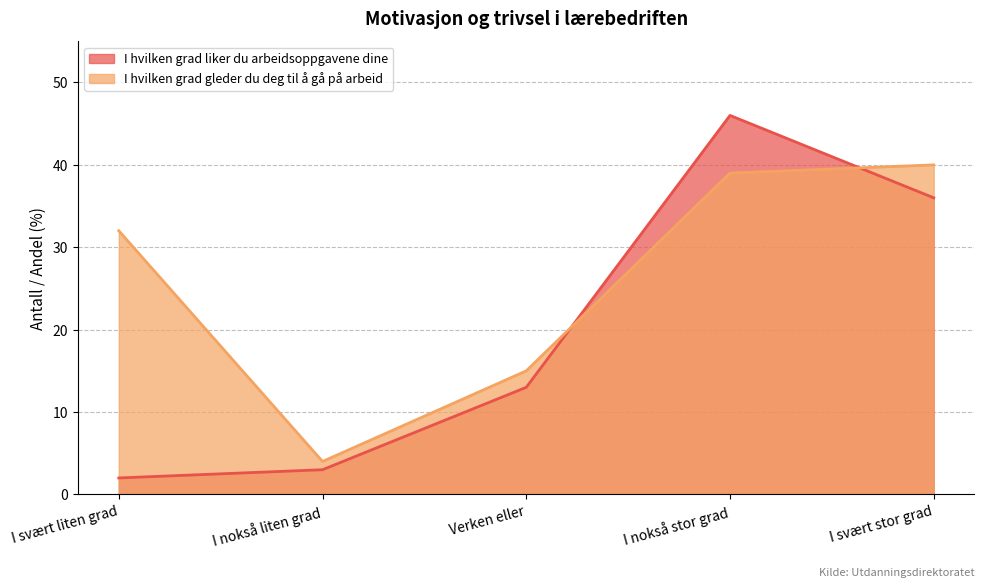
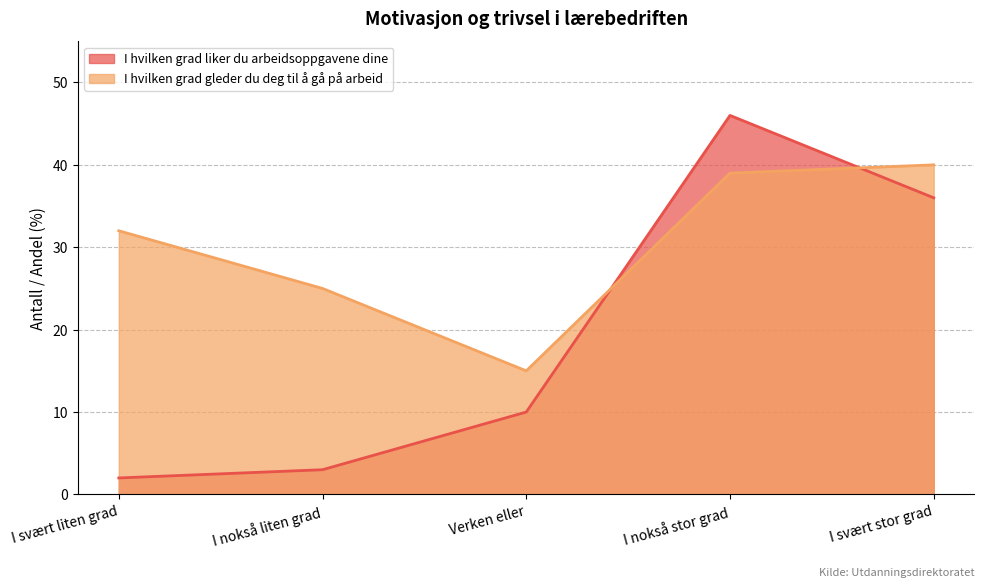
  {
    "I hvilken grad liker du arbeidsoppgavene dine": {
      "I svært liten grad": 2,
      "I nokså liten grad": 3,
-     "Verken eller": 13,
+     "Verken eller": 10,
      "I nokså stor grad": 46,
      "I svært stor grad": 36
    },
    "I hvilken grad gleder du deg til å gå på arbeid": {
      "I svært liten grad": 32,
-     "I nokså liten grad": 4,
+     "I nokså liten grad": 25,
      "Verken eller": 15,
      "I nokså stor grad": 39,
      "I svært stor grad": 40
    }
  }
